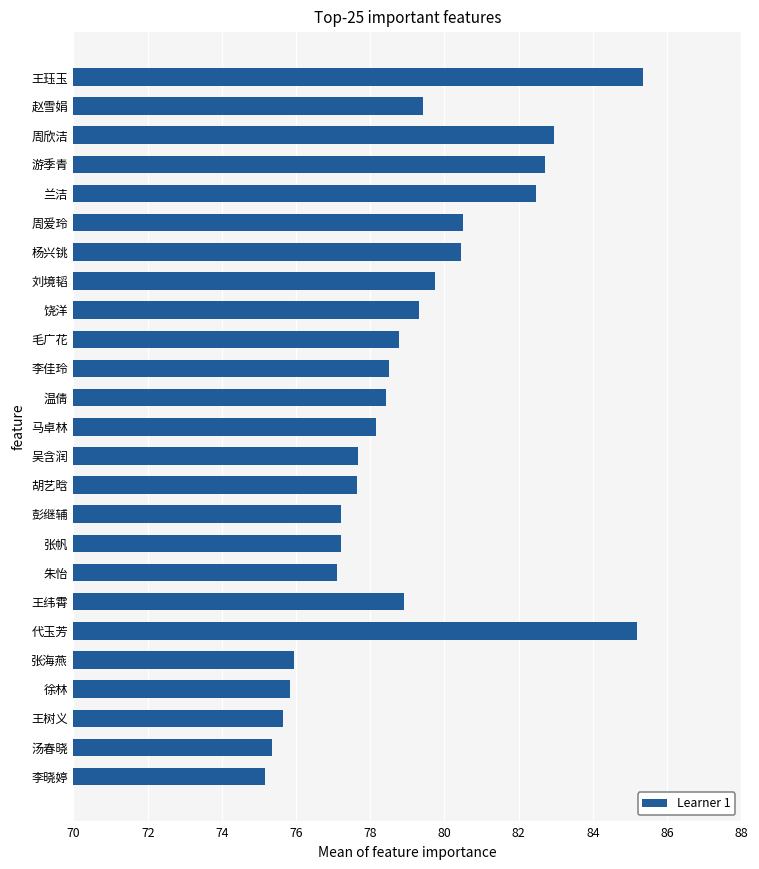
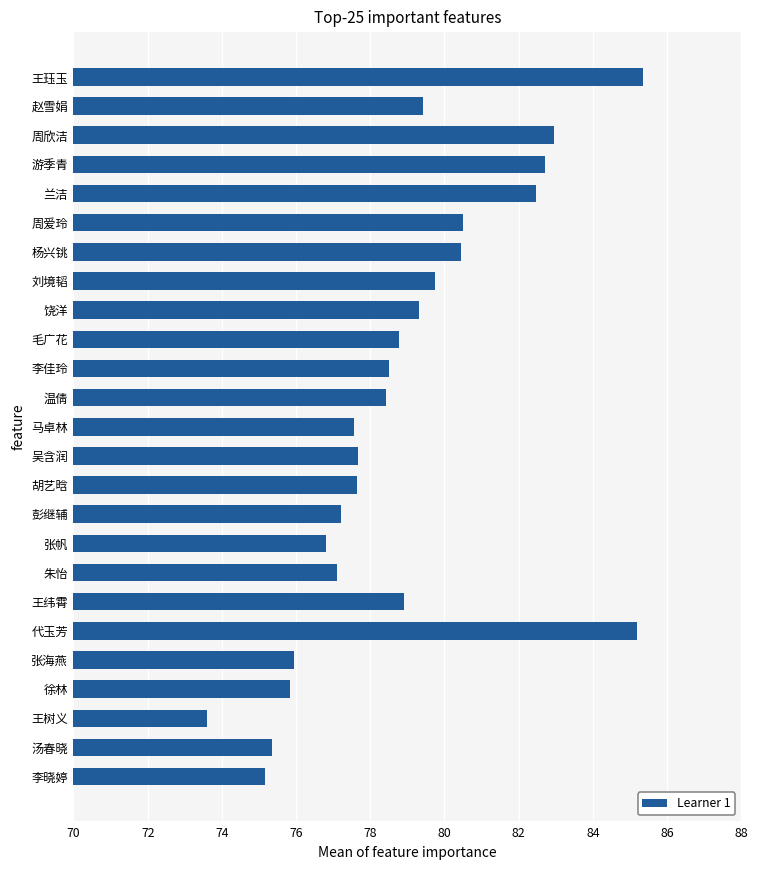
  {
    "王珏玉": 85.3,
    "赵雪娟": 79.4,
    "周欣洁": 83.0,
    "游季青": 82.7,
    "兰洁": 82.5,
    "周爱玲": 80.5,
    "杨兴铫": 80.4,
    "刘境韬": 79.7,
    "饶洋": 79.3,
    "毛广花": 78.8,
    "李佳玲": 78.5,
    "温倩": 78.4,
-   "马卓林": 78.2,
+   "马卓林": 77.6,
    "吴含润": 77.7,
    "胡艺晗": 77.7,
    "彭继辅": 77.2,
-   "张帆": 77.2,
+   "张帆": 76.8,
    "朱怡": 77.1,
    "王纬霄": 78.9,
    "代玉芳": 85.2,
    "张海燕": 76.0,
    "徐林": 75.8,
-   "王树义": 75.6,
+   "王树义": 73.6,
    "汤春晓": 75.4,
    "李晓婷": 75.2
  }
